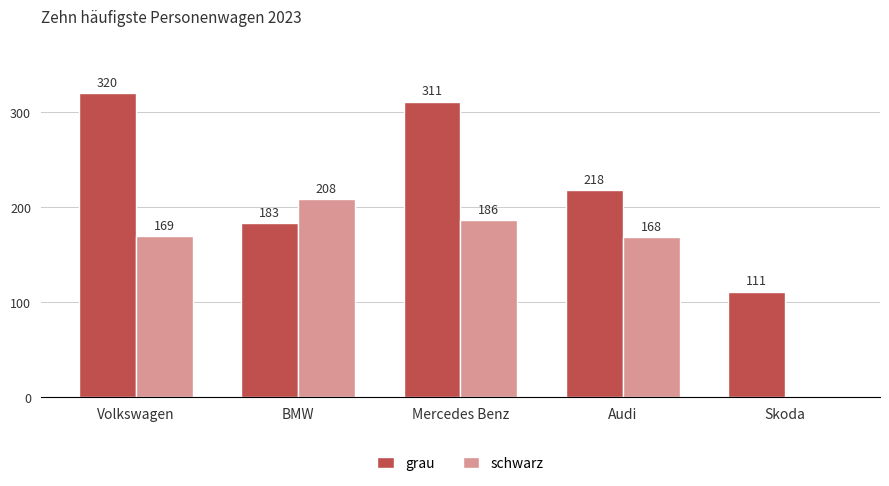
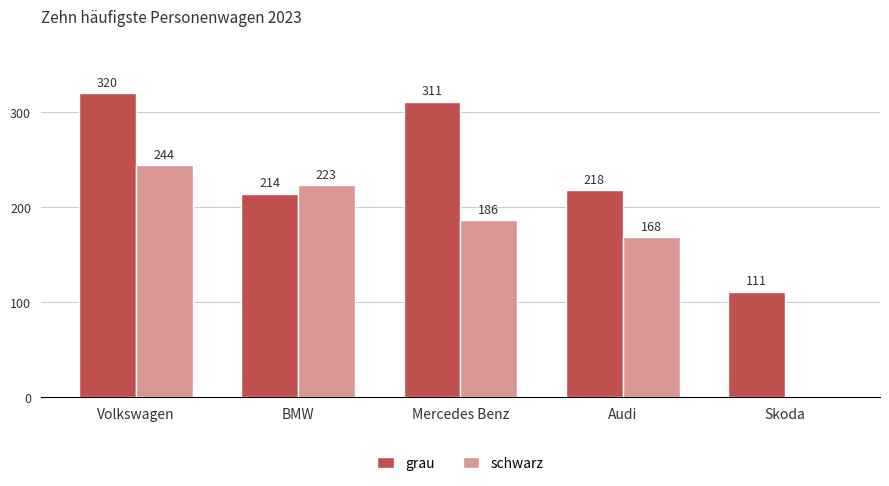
  {
    "grau": {
      "Volkswagen": 320,
-     "BMW": 183,
+     "BMW": 214,
      "Mercedes Benz": 311,
      "Audi": 218,
      "Skoda": 111
    },
    "schwarz": {
-     "Volkswagen": 169,
-     "BMW": 208,
+     "Volkswagen": 244,
+     "BMW": 223,
      "Mercedes Benz": 186,
      "Audi": 168
    }
  }
